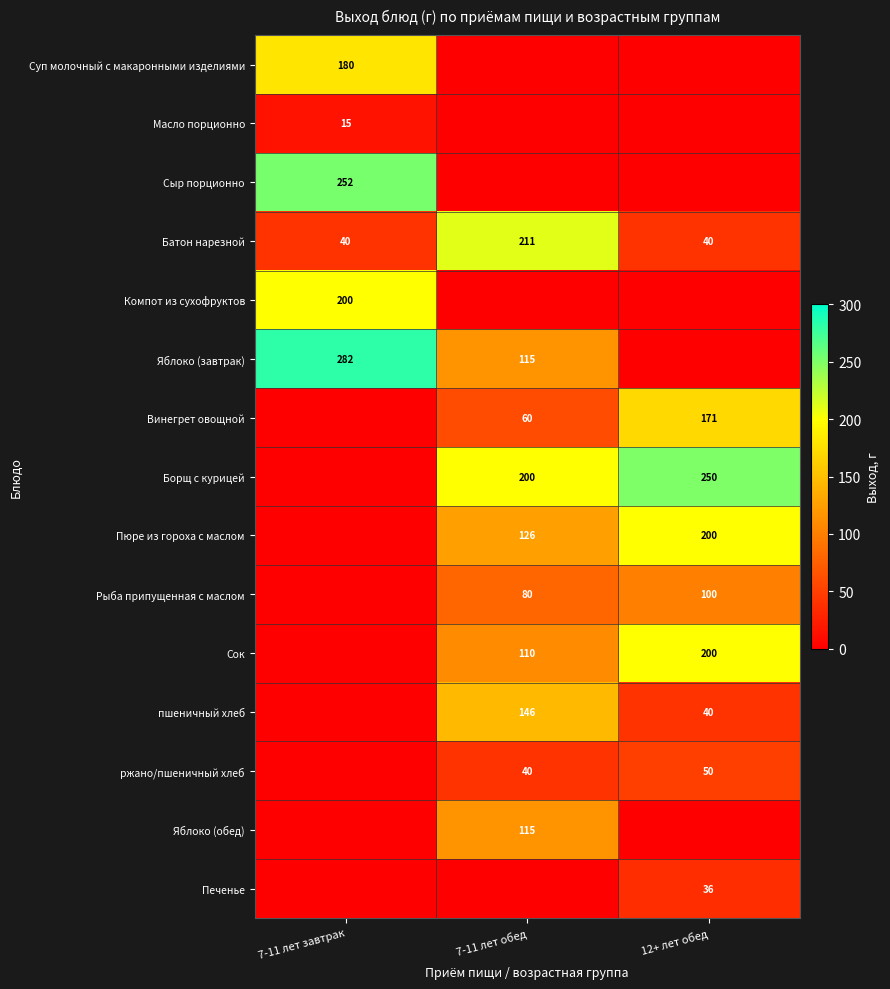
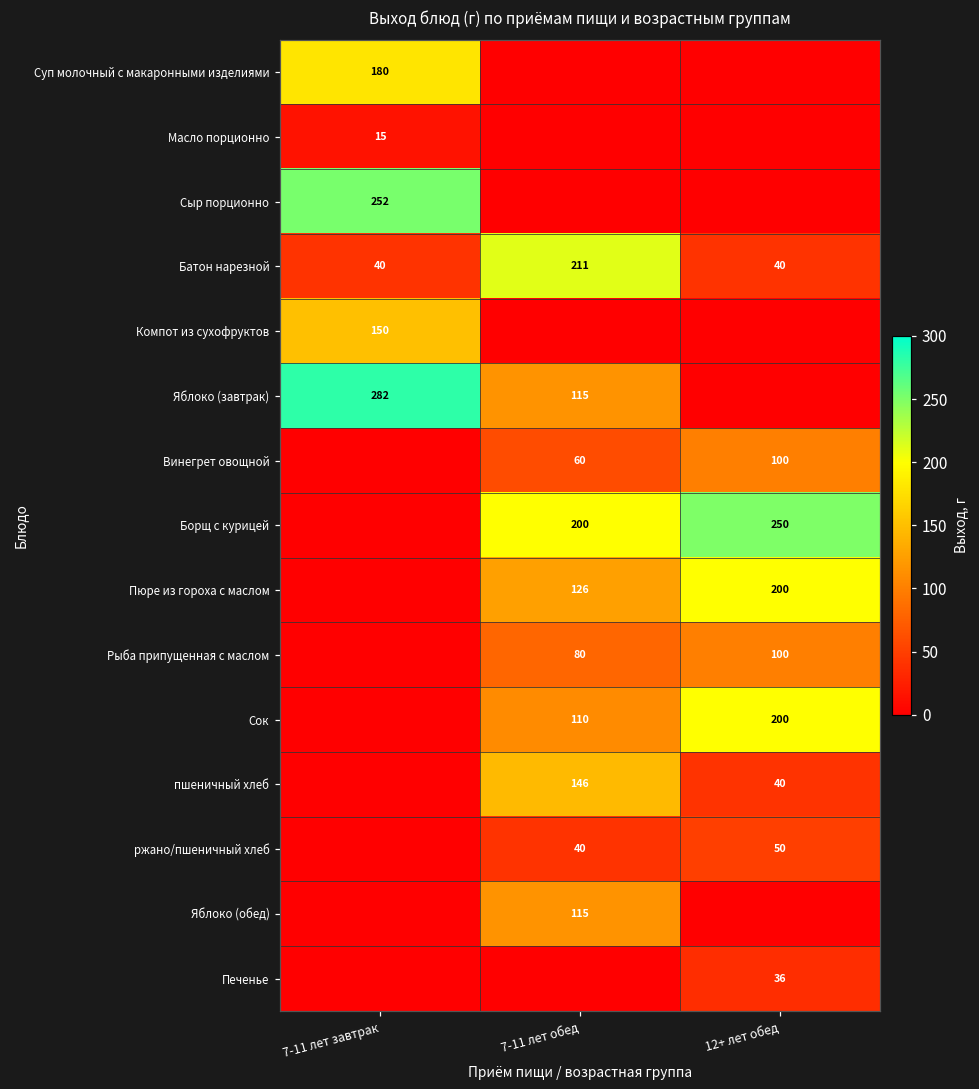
  {
    "Суп молочный с макаронными изделиями": {
      "7-11 лет завтрак": 180
    },
    "Масло порционно": {
      "7-11 лет завтрак": 15
    },
    "Сыр порционно": {
      "7-11 лет завтрак": 252
    },
    "Батон нарезной": {
      "7-11 лет завтрак": 40,
      "7-11 лет обед": 211,
      "12+ лет обед": 40
    },
    "Компот из сухофруктов": {
-     "7-11 лет завтрак": 200
+     "7-11 лет завтрак": 150
    },
    "Яблоко (завтрак)": {
      "7-11 лет завтрак": 282,
      "7-11 лет обед": 115
    },
    "Винегрет овощной": {
      "7-11 лет обед": 60,
-     "12+ лет обед": 171
+     "12+ лет обед": 100
    },
    "Борщ с курицей": {
      "7-11 лет обед": 200,
      "12+ лет обед": 250
    },
    "Пюре из гороха с маслом": {
      "7-11 лет обед": 126,
      "12+ лет обед": 200
    },
    "Рыба припущенная с маслом": {
      "7-11 лет обед": 80,
      "12+ лет обед": 100
    },
    "Сок": {
      "7-11 лет обед": 110,
      "12+ лет обед": 200
    },
    "пшеничный хлеб": {
      "7-11 лет обед": 146,
      "12+ лет обед": 40
    },
    "ржано/пшеничный хлеб": {
      "7-11 лет обед": 40,
      "12+ лет обед": 50
    },
    "Яблоко (обед)": {
      "7-11 лет обед": 115
    },
    "Печенье": {
      "12+ лет обед": 36
    }
  }
